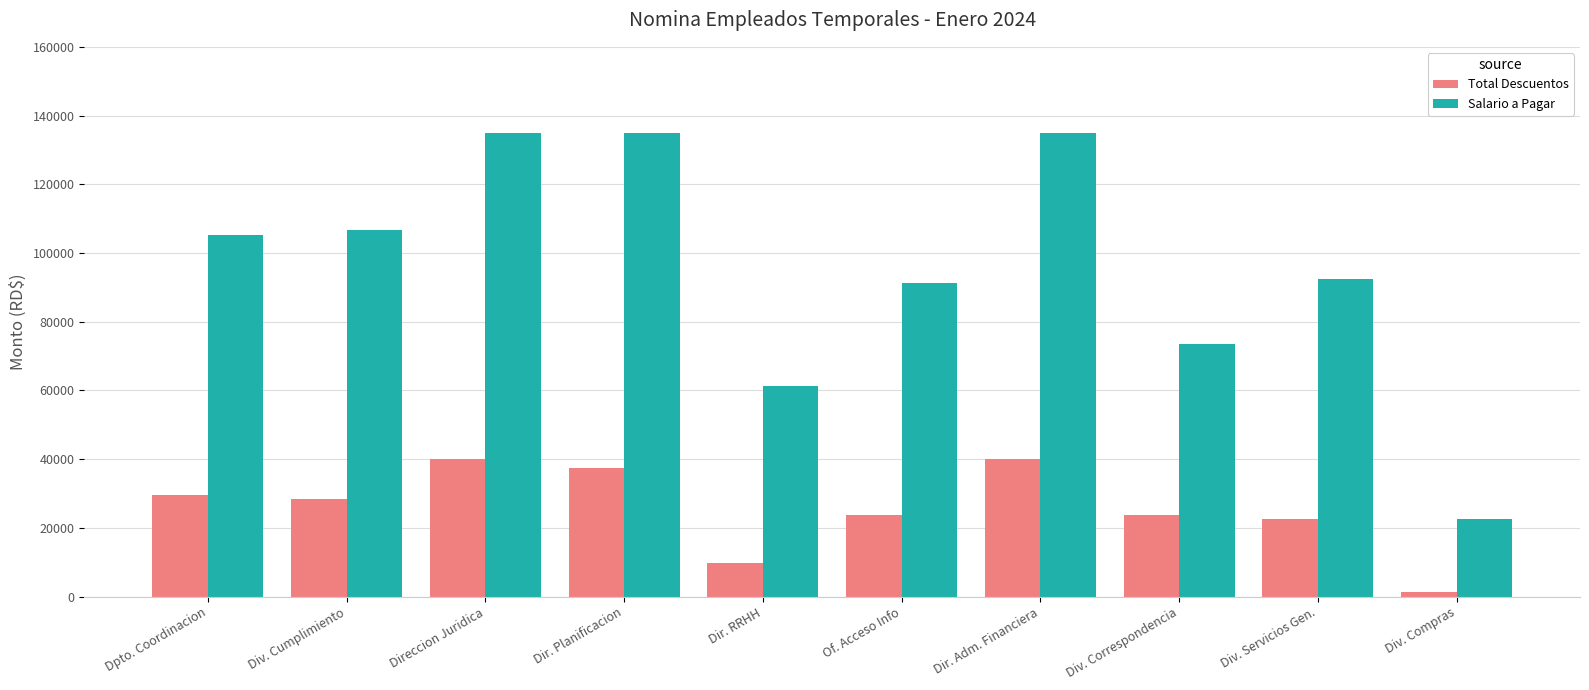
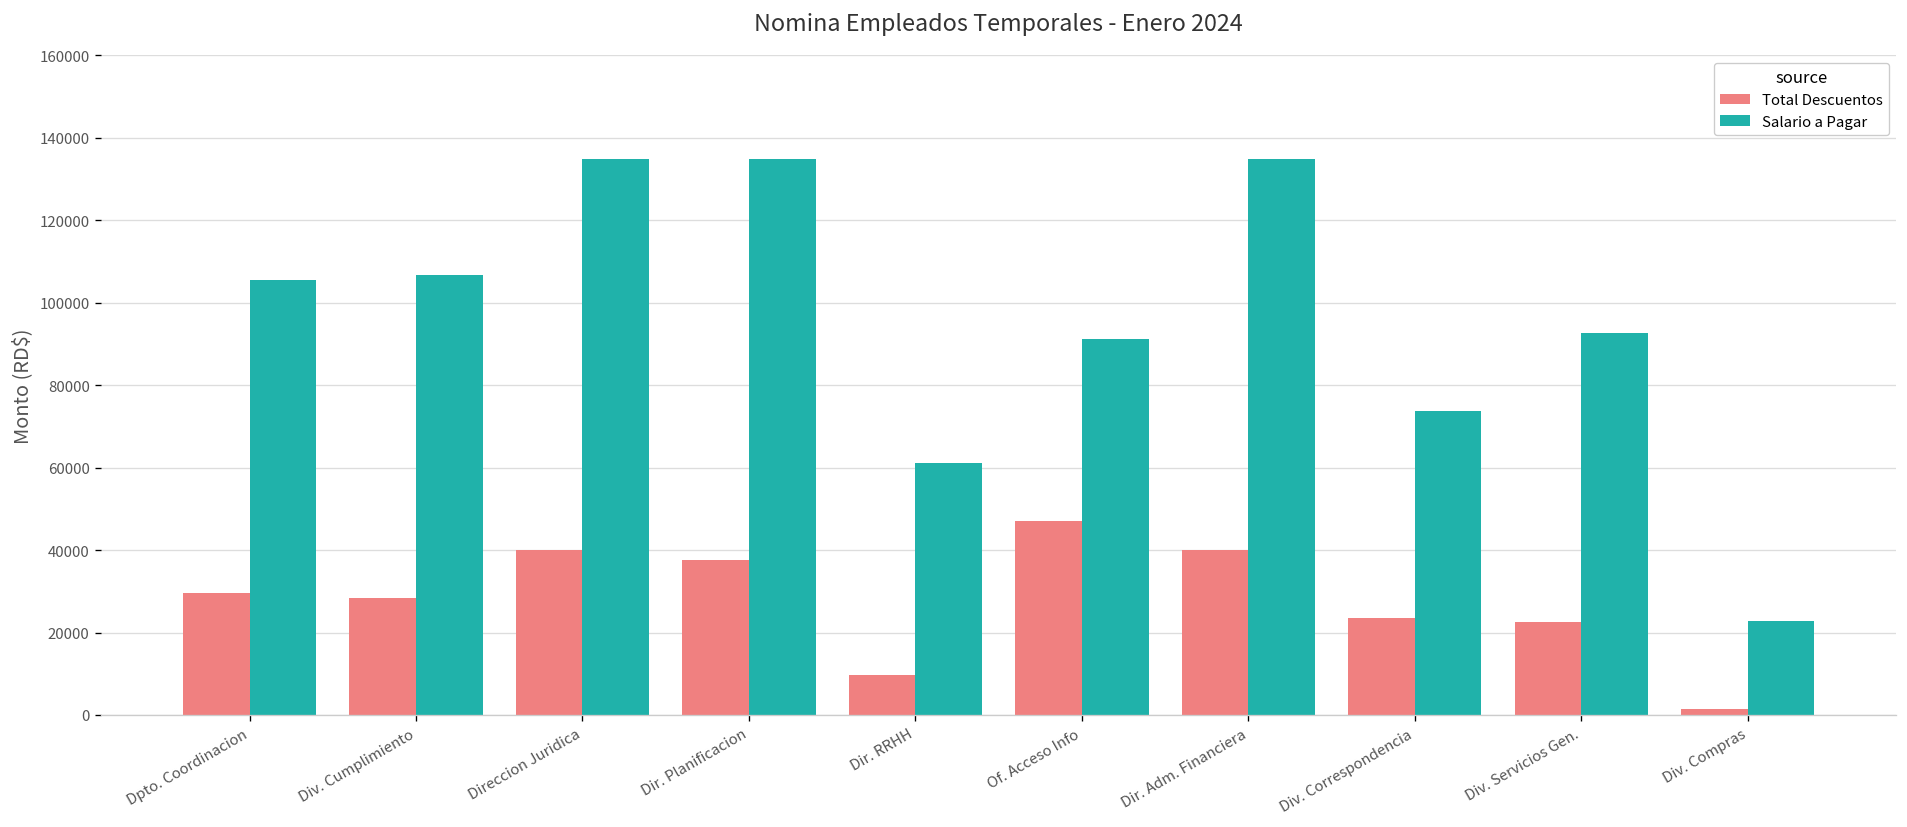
  {
    "Total Descuentos": {
      "Dpto. Coordinacion": 30000,
      "Div. Cumplimiento": 28000,
      "Direccion Juridica": 40000,
      "Dir. Planificacion": 37000,
      "Dir. RRHH": 10000,
-     "Of. Acceso Info": 24000,
+     "Of. Acceso Info": 47000,
      "Dir. Adm. Financiera": 40000,
      "Div. Correspondencia": 24000,
      "Div. Servicios Gen.": 22000,
      "Div. Compras": 1000
    },
    "Salario a Pagar": {
      "Dpto. Coordinacion": 105000,
      "Div. Cumplimiento": 107000,
      "Direccion Juridica": 135000,
      "Dir. Planificacion": 135000,
      "Dir. RRHH": 61000,
      "Of. Acceso Info": 91000,
      "Dir. Adm. Financiera": 135000,
      "Div. Correspondencia": 74000,
      "Div. Servicios Gen.": 93000,
      "Div. Compras": 23000
    }
  }
